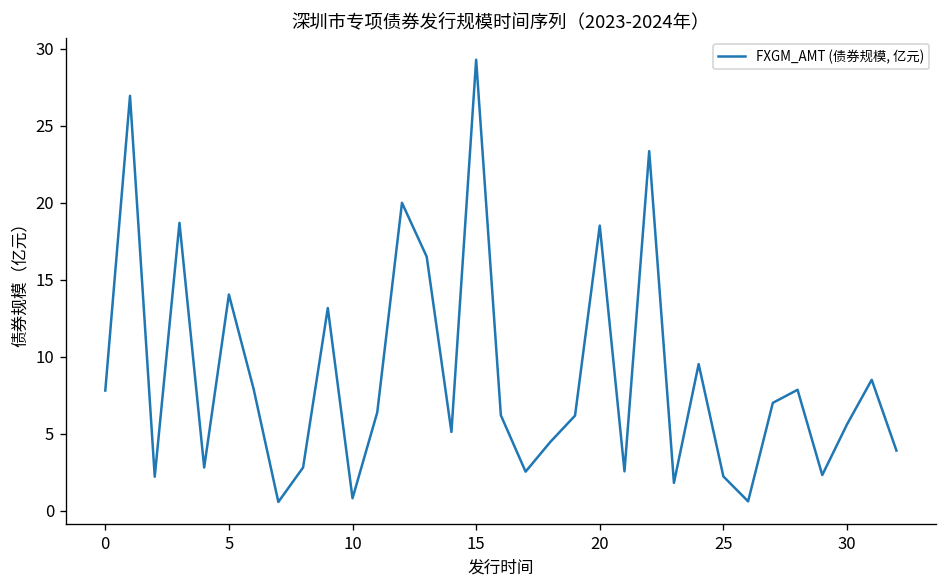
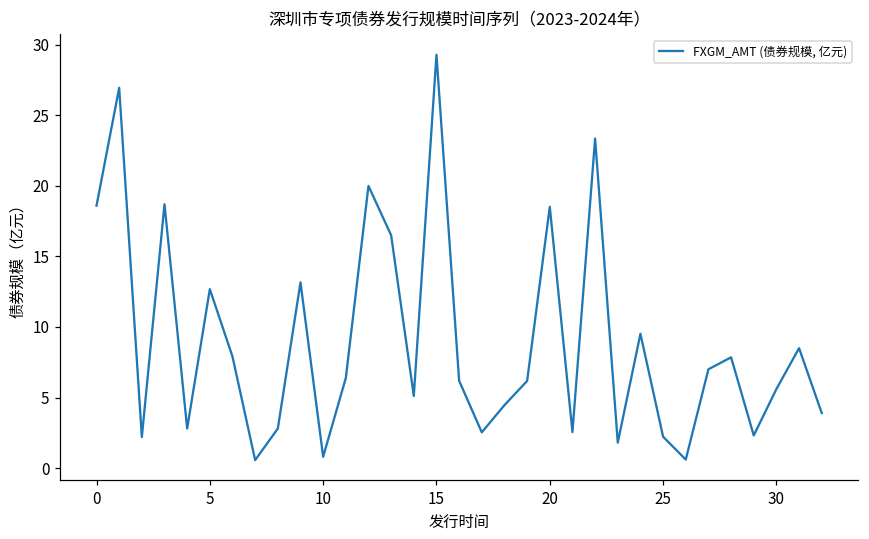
  {
-   "0": 7.8,
-   "5": 14.0,
+   "0": 18.6,
+   "5": 12.7,
    "10": 0.8,
    "15": 29.3,
    "20": 18.5,
    "25": 2.2,
    "30": 5.6
  }
